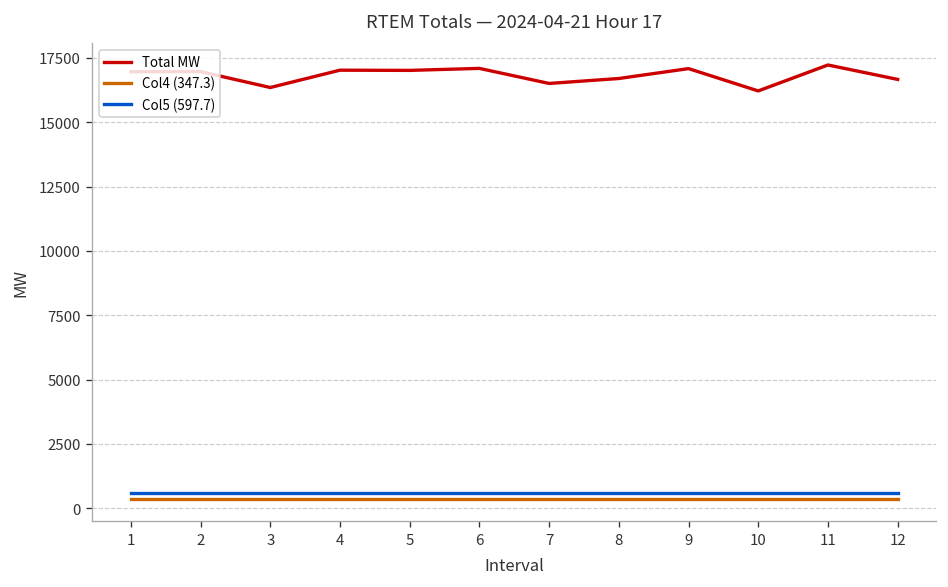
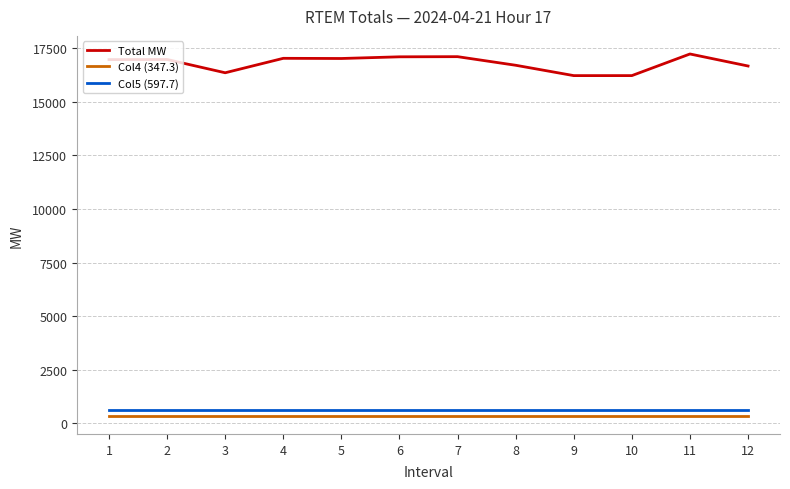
  {
    "Total MW": {
      "3": 16400,
      "4": 17000,
      "5": 17000,
      "6": 17100,
-     "7": 16500,
+     "7": 17100,
      "8": 16700,
-     "9": 17100,
+     "9": 16200,
      "10": 16200,
      "11": 17200,
      "12": 16700
    },
    "Col4 (347.3)": {
      "1": 300,
      "2": 300,
      "3": 300,
      "4": 300,
      "5": 300,
      "6": 300,
      "7": 300,
      "8": 300,
      "9": 300,
      "10": 300,
      "11": 300,
      "12": 300
    },
    "Col5 (597.7)": {
      "1": 600,
      "2": 600,
      "3": 600,
      "4": 600,
      "5": 600,
      "6": 600,
      "7": 600,
      "8": 600,
      "9": 600,
      "10": 600,
      "11": 600,
      "12": 600
    }
  }
